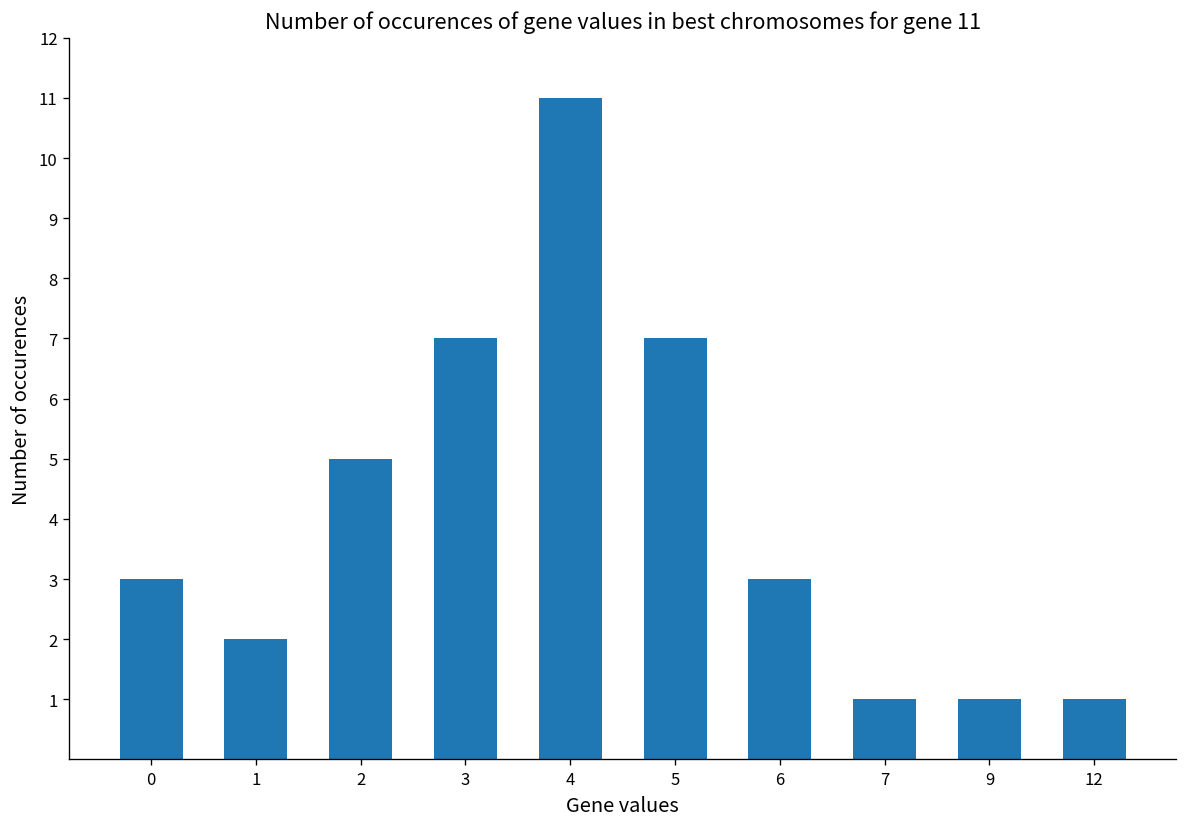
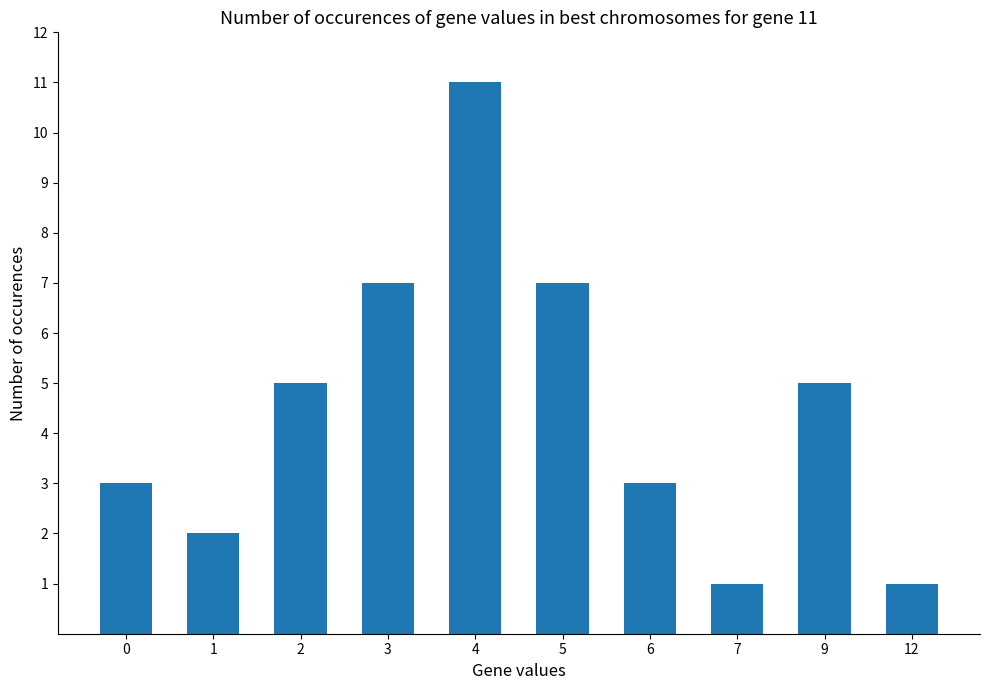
  {
    "0": 3,
    "1": 2,
    "2": 5,
    "3": 7,
    "4": 11,
    "5": 7,
    "6": 3,
    "7": 1,
-   "9": 1,
+   "9": 5,
    "12": 1
  }
